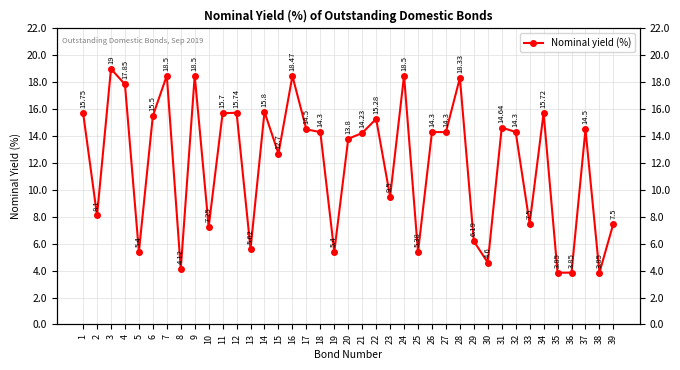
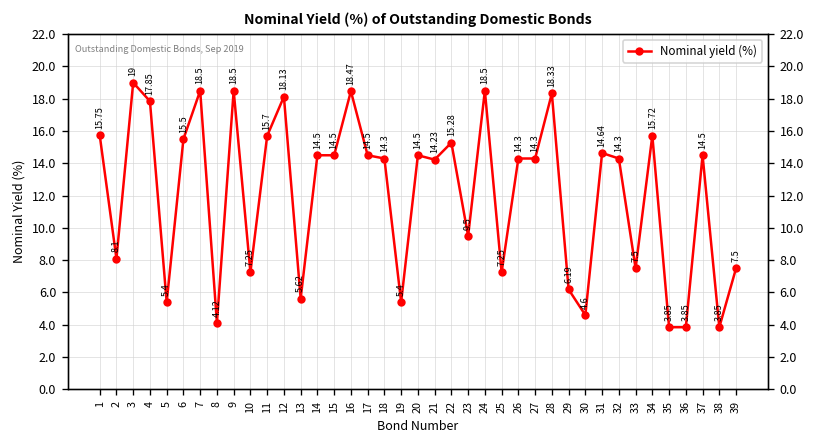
  {
    "1": 15.75,
    "2": 8.1,
    "3": 19,
    "4": 17.85,
    "5": 5.4,
    "6": 15.5,
    "7": 18.5,
    "8": 4.12,
    "9": 18.5,
    "10": 7.25,
    "11": 15.7,
-   "12": 15.74,
+   "12": 18.13,
    "13": 5.62,
-   "14": 15.8,
-   "15": 12.7,
+   "14": 14.5,
+   "15": 14.5,
    "16": 18.47,
    "17": 14.5,
    "18": 14.3,
    "19": 5.4,
-   "20": 13.8,
+   "20": 14.5,
    "21": 14.23,
    "22": 15.28,
    "23": 9.5,
    "24": 18.5,
-   "25": 5.38,
+   "25": 7.25,
    "26": 14.3,
    "27": 14.3,
    "28": 18.33,
    "29": 6.19,
    "30": 4.6,
    "31": 14.64,
    "32": 14.3,
    "33": 7.5,
    "34": 15.72,
    "35": 3.85,
    "36": 3.85,
    "37": 14.5,
    "38": 3.85,
    "39": 7.5
  }
